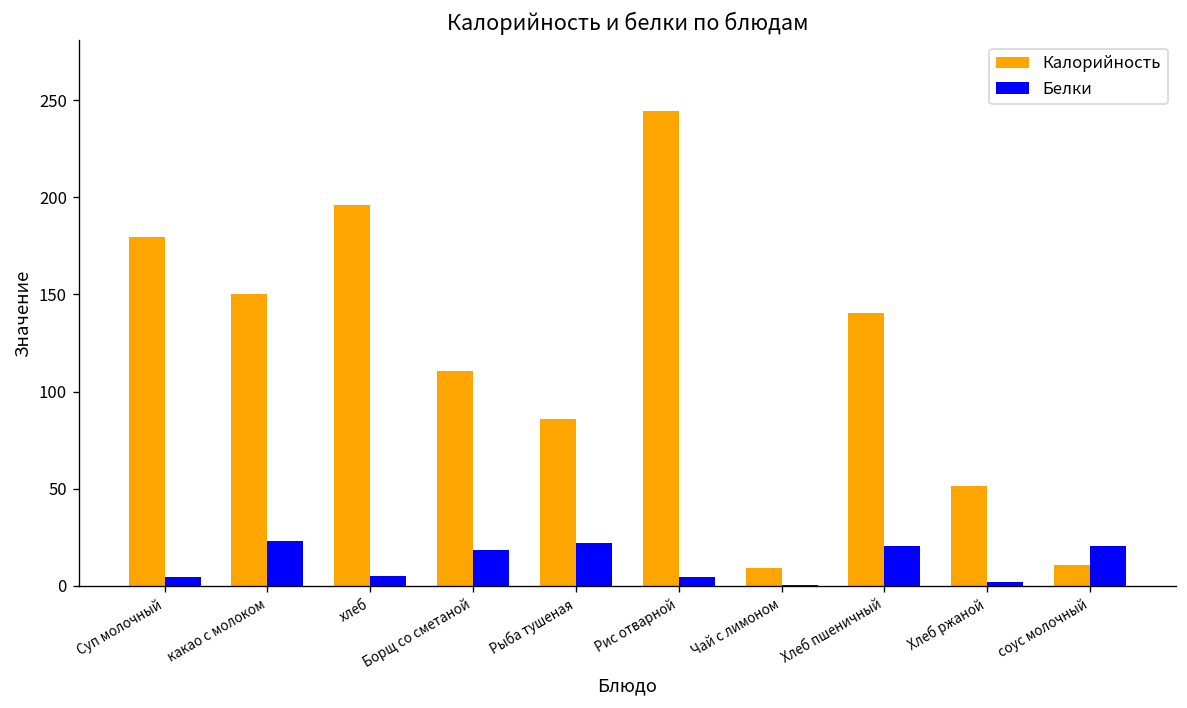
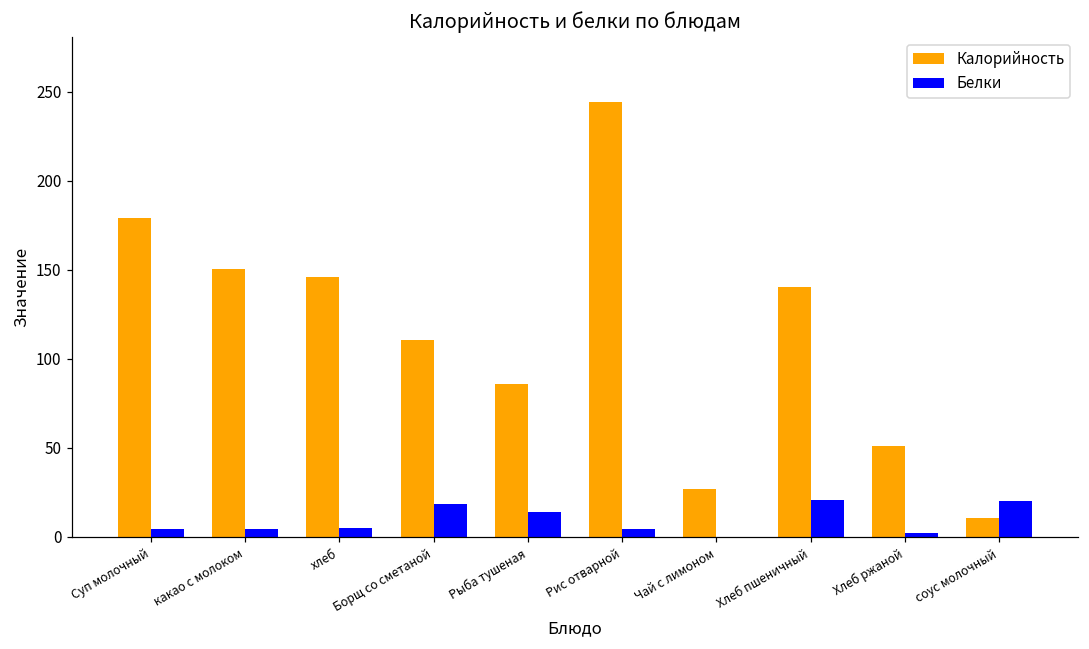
  {
    "Калорийность": {
      "Суп молочный": 179,
      "какао с молоком": 150,
-     "хлеб": 196,
+     "хлеб": 146,
      "Борщ со сметаной": 110,
      "Рыба тушеная": 86,
      "Рис отварной": 244,
-     "Чай с лимоном": 9,
+     "Чай с лимоном": 27,
      "Хлеб пшеничный": 141,
      "Хлеб ржаной": 51,
      "соус молочный": 11
    },
    "Белки": {
      "Суп молочный": 4,
-     "какао с молоком": 23,
+     "какао с молоком": 5,
      "хлеб": 5,
      "Борщ со сметаной": 18,
-     "Рыба тушеная": 22,
+     "Рыба тушеная": 14,
      "Рис отварной": 4,
      "Хлеб пшеничный": 21,
      "Хлеб ржаной": 2,
      "соус молочный": 20
    }
  }
